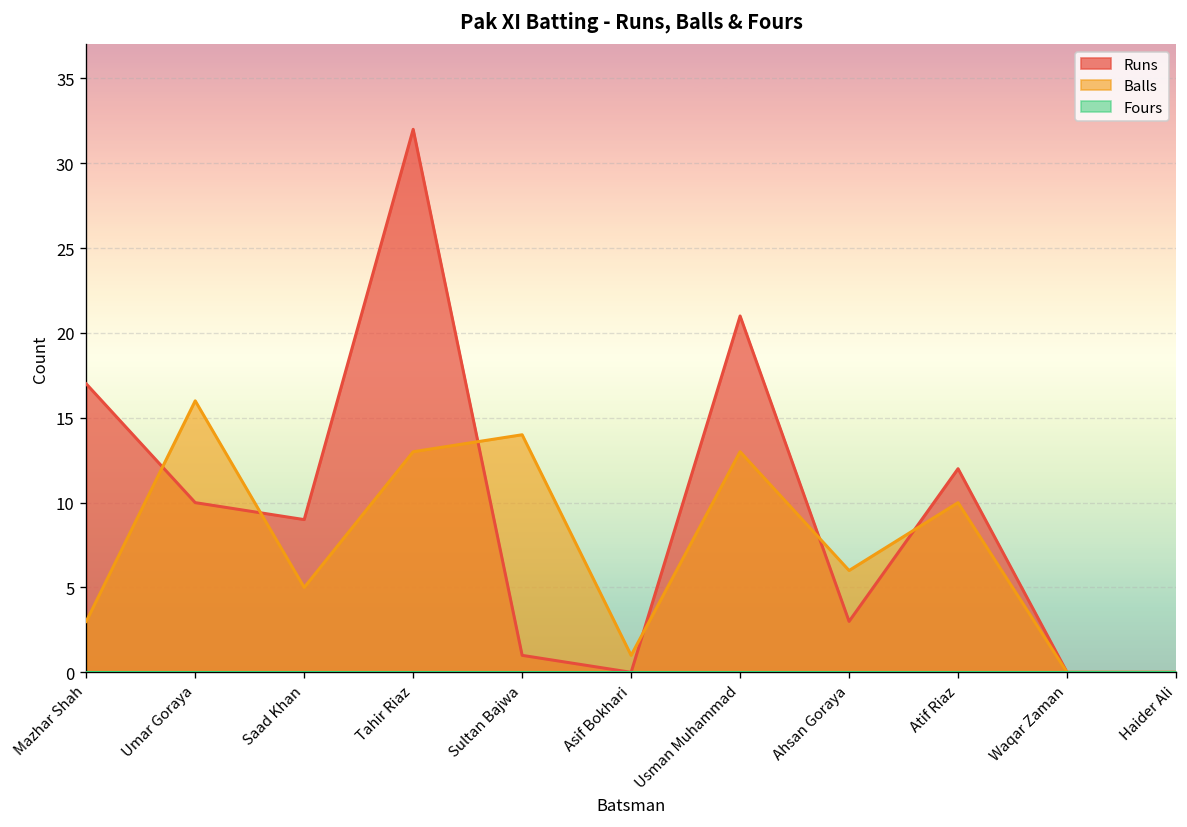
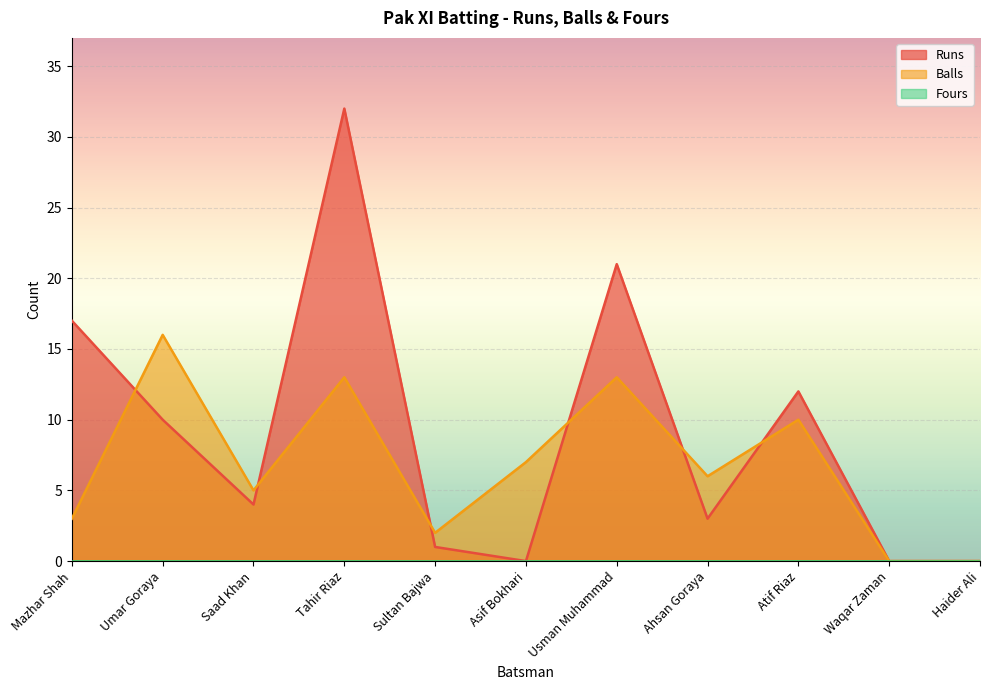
  {
    "Runs": {
      "Mazhar Shah": 17,
      "Umar Goraya": 10,
-     "Saad Khan": 9,
+     "Saad Khan": 4,
      "Tahir Riaz": 32,
      "Sultan Bajwa": 1,
      "Usman Muhammad": 21,
      "Ahsan Goraya": 3,
      "Atif Riaz": 12
    },
    "Balls": {
      "Mazhar Shah": 3,
      "Umar Goraya": 16,
      "Saad Khan": 5,
      "Tahir Riaz": 13,
-     "Sultan Bajwa": 14,
-     "Asif Bokhari": 1,
+     "Sultan Bajwa": 2,
+     "Asif Bokhari": 7,
      "Usman Muhammad": 13,
      "Ahsan Goraya": 6,
      "Atif Riaz": 10
    },
    "Fours": {
      "Mazhar Shah": 0,
      "Umar Goraya": 0,
      "Saad Khan": 0,
      "Tahir Riaz": 0,
      "Sultan Bajwa": 0,
      "Usman Muhammad": 0,
      "Ahsan Goraya": 0,
      "Atif Riaz": 0
    }
  }
